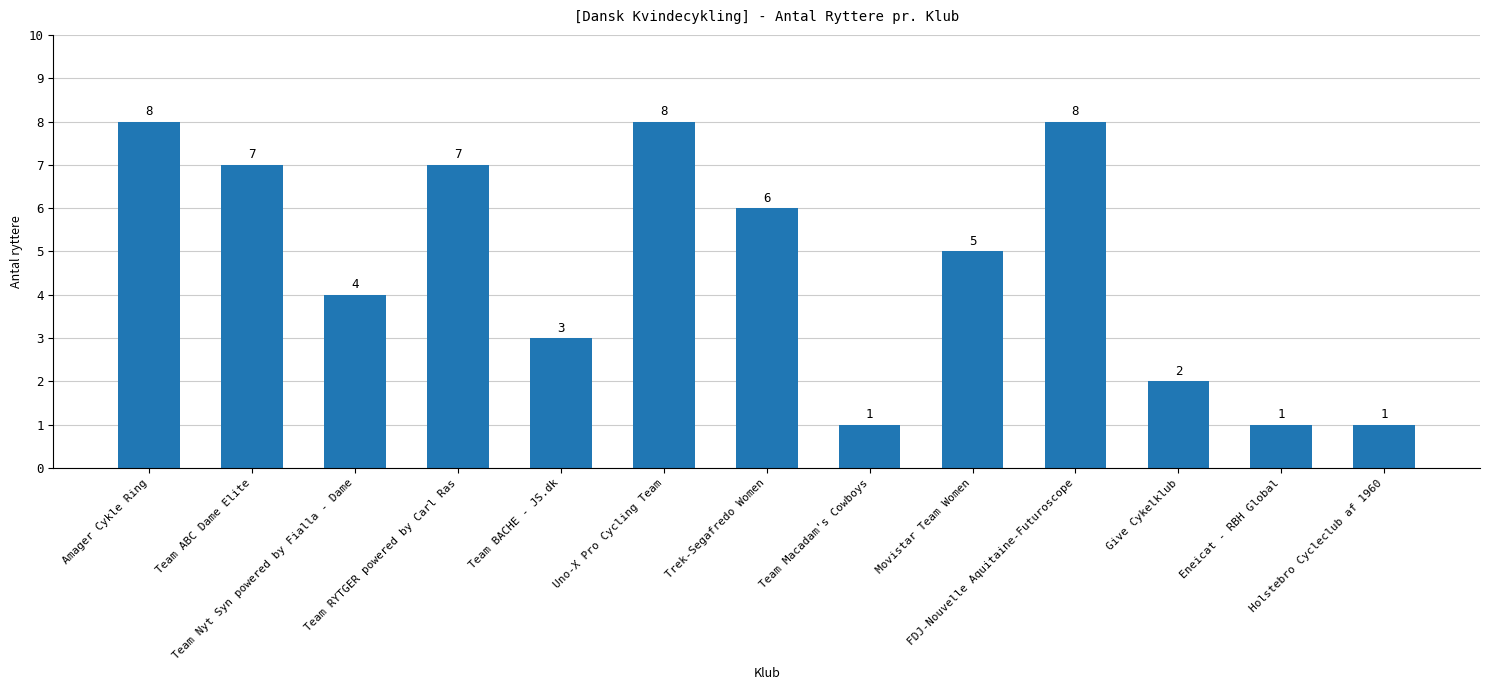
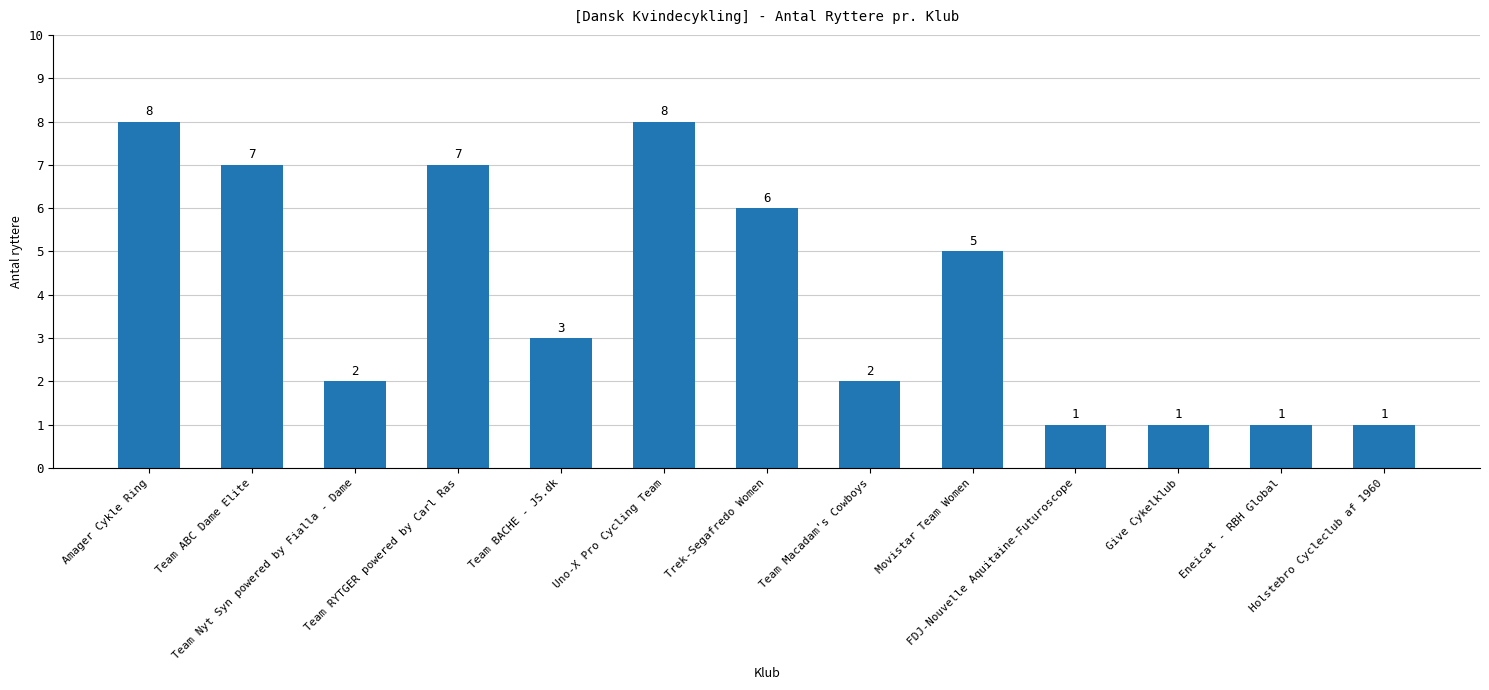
  {
    "Amager Cykle Ring": 8,
    "Team ABC Dame Elite": 7,
-   "Team Nyt Syn powered by Fialla - Dame": 4,
+   "Team Nyt Syn powered by Fialla - Dame": 2,
    "Team RYTGER powered by Carl Ras": 7,
    "Team BACHE - JS.dk": 3,
    "Uno-X Pro Cycling Team": 8,
    "Trek-Segafredo Women": 6,
-   "Team Macadam's Cowboys": 1,
+   "Team Macadam's Cowboys": 2,
    "Movistar Team Women": 5,
-   "FDJ-Nouvelle Aquitaine-Futuroscope": 8,
-   "Give Cykelklub": 2,
+   "FDJ-Nouvelle Aquitaine-Futuroscope": 1,
+   "Give Cykelklub": 1,
    "Eneicat - RBH Global": 1,
    "Holstebro Cycleclub af 1960": 1
  }
